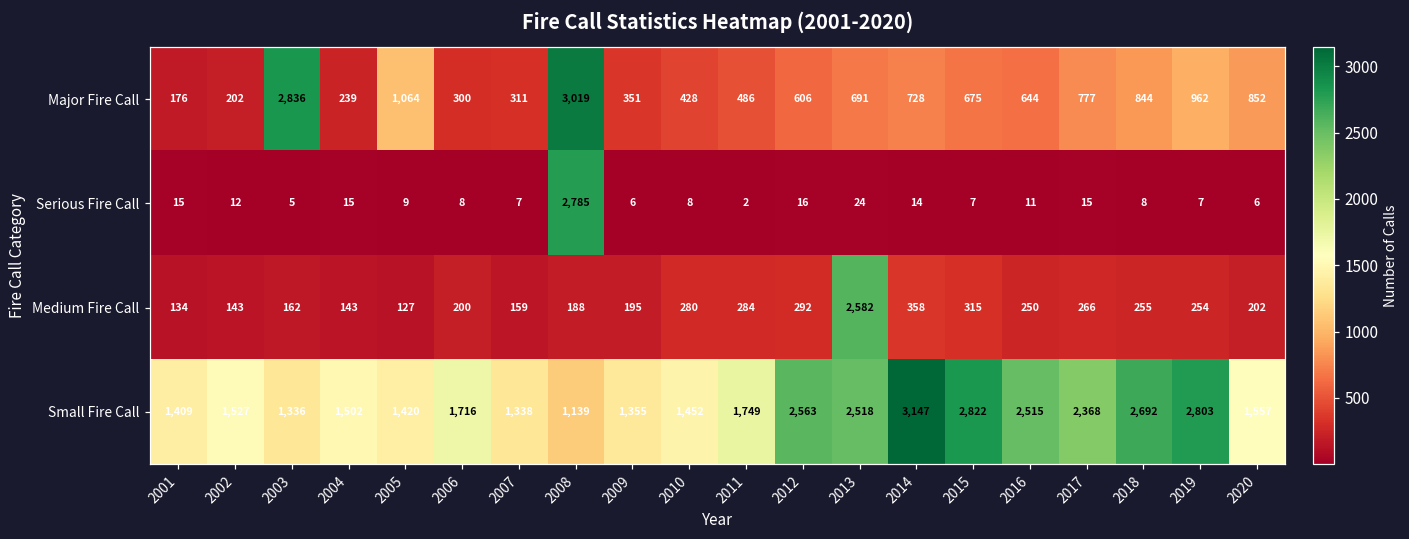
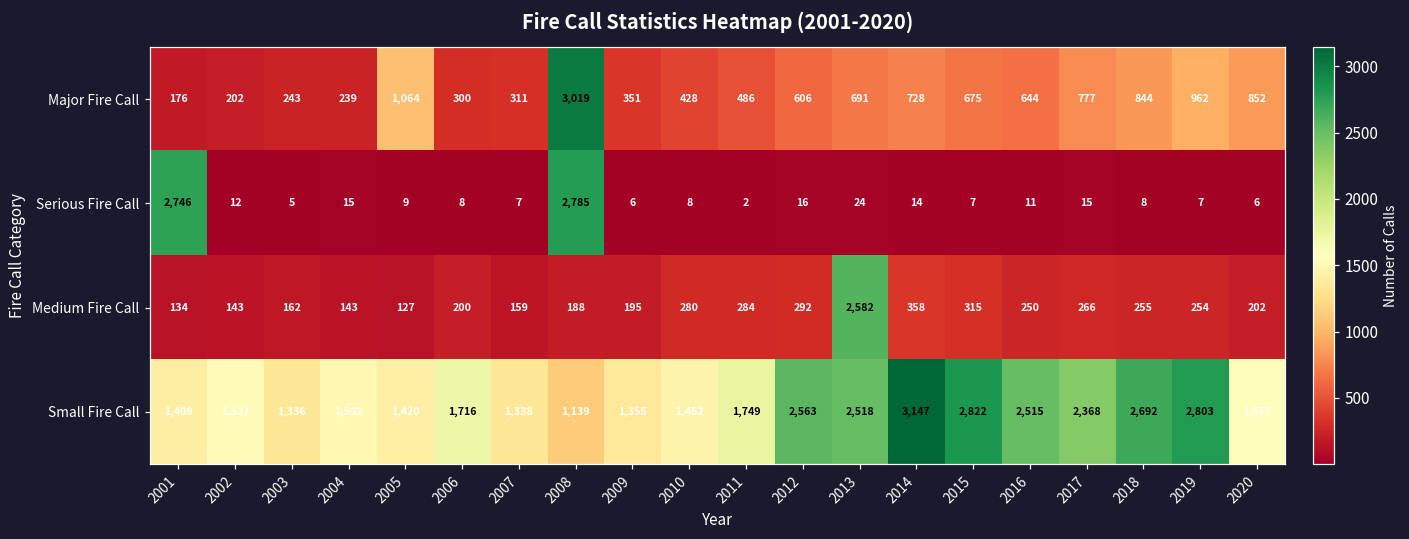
  {
    "Major Fire Call": {
      "2001": "176",
      "2002": "202",
-     "2003": "2,836",
+     "2003": "243",
      "2004": "239",
      "2005": "1,064",
      "2006": "300",
      "2007": "311",
      "2008": "3,019",
      "2009": "351",
      "2010": "428",
      "2011": "486",
      "2012": "606",
      "2013": "691",
      "2014": "728",
      "2015": "675",
      "2016": "644",
      "2017": "777",
      "2018": "844",
      "2019": "962",
      "2020": "852"
    },
    "Serious Fire Call": {
-     "2001": "15",
+     "2001": "2,746",
      "2002": "12",
      "2003": "5",
      "2004": "15",
      "2005": "9",
      "2006": "8",
      "2007": "7",
      "2008": "2,785",
      "2009": "6",
      "2010": "8",
      "2011": "2",
      "2012": "16",
      "2013": "24",
      "2014": "14",
      "2015": "7",
      "2016": "11",
      "2017": "15",
      "2018": "8",
      "2019": "7",
      "2020": "6"
    },
    "Medium Fire Call": {
      "2001": "134",
      "2002": "143",
      "2003": "162",
      "2004": "143",
      "2005": "127",
      "2006": "200",
      "2007": "159",
      "2008": "188",
      "2009": "195",
      "2010": "280",
      "2011": "284",
      "2012": "292",
      "2013": "2,582",
      "2014": "358",
      "2015": "315",
      "2016": "250",
      "2017": "266",
      "2018": "255",
      "2019": "254",
      "2020": "202"
    },
    "Small Fire Call": {
      "2001": "1,409",
      "2002": "1,527",
      "2003": "1,336",
      "2004": "1,502",
      "2005": "1,420",
      "2006": "1,716",
      "2007": "1,338",
      "2008": "1,139",
      "2009": "1,355",
      "2010": "1,452",
      "2011": "1,749",
      "2012": "2,563",
      "2013": "2,518",
      "2014": "3,147",
      "2015": "2,822",
      "2016": "2,515",
      "2017": "2,368",
      "2018": "2,692",
      "2019": "2,803",
      "2020": "1,557"
    }
  }
